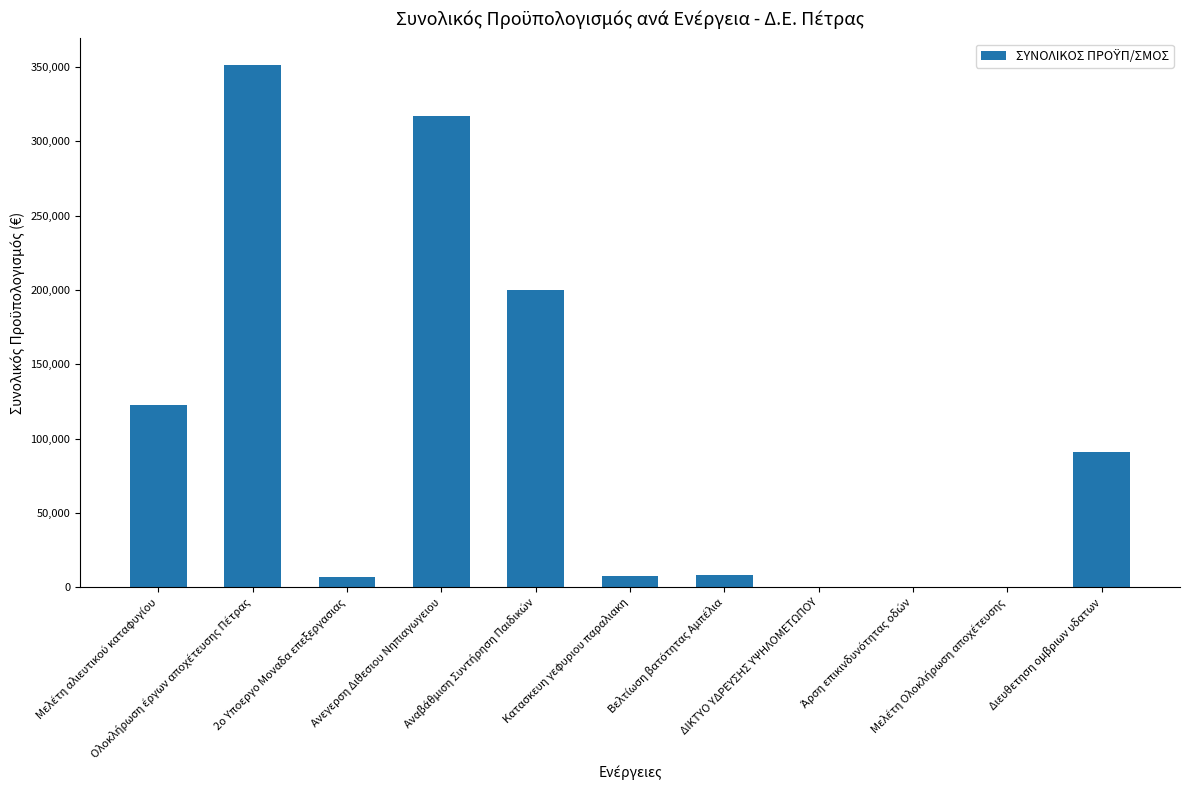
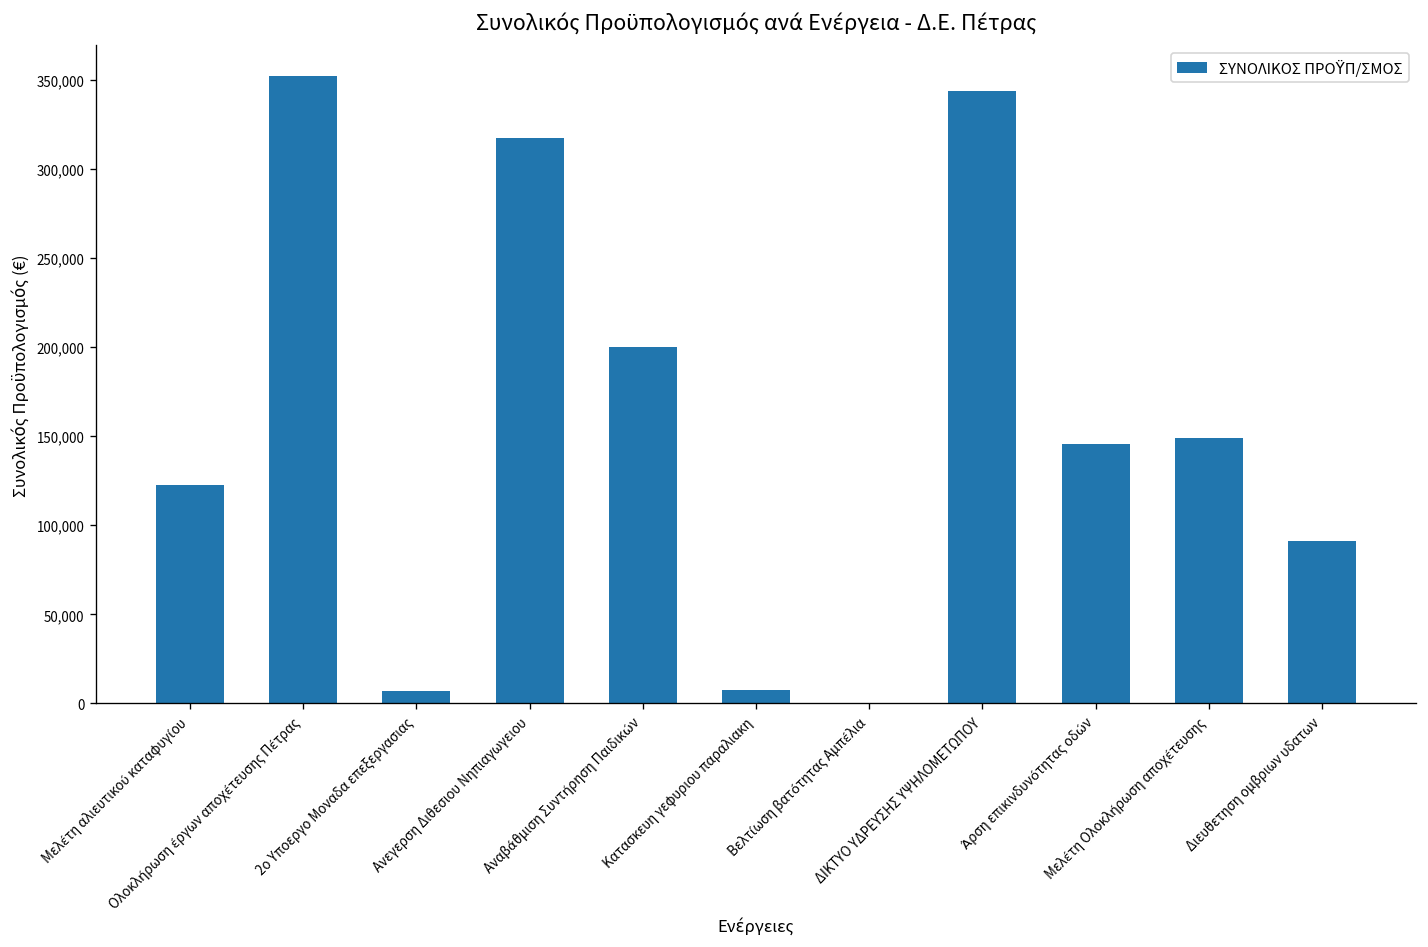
  {
    "Μελέτη αλιευτικού καταφυγίου": "123,000",
    "Ολοκλήρωση έργων αποχέτευσης Πέτρας": "352,000",
    "2ο Υποεργο Μοναδα επεξεργασιας": "7,000",
    "Ανεγερση Διθεσιου Νηπιαγωγειου": "317,000",
    "Αναβάθμιση Συντήρηση Παιδικών": "200,000",
    "Κατασκευη γεφυριου παραλιακη": "8,000",
-   "Βελτίωση βατότητας Αμπέλια": "8,000",
-   "ΔΙΚΤΥΟ ΥΔΡΕΥΣΗΣ ΥΨΗΛΟΜΕΤΩΠΟΥ": "0",
-   "Άρση επικινδυνότητας οδών": "0",
-   "Μελέτη Ολοκλήρωση αποχέτευσης": "0",
+   "Βελτίωση βατότητας Αμπέλια": "0",
+   "ΔΙΚΤΥΟ ΥΔΡΕΥΣΗΣ ΥΨΗΛΟΜΕΤΩΠΟΥ": "344,000",
+   "Άρση επικινδυνότητας οδών": "145,000",
+   "Μελέτη Ολοκλήρωση αποχέτευσης": "149,000",
    "Διευθετηση ομβριων υδατων": "91,000"
  }
